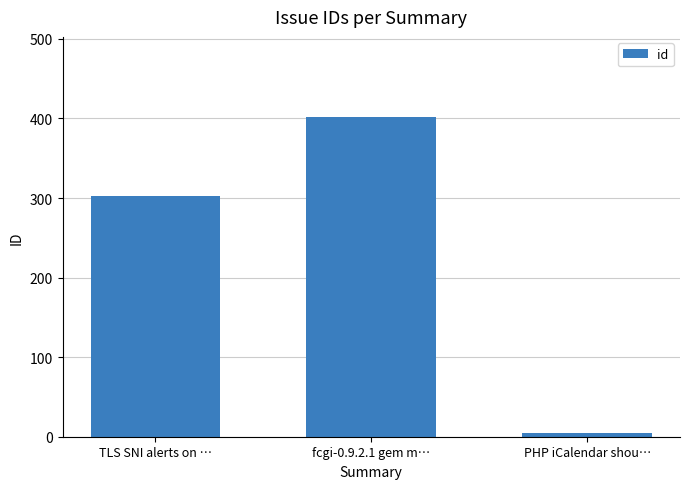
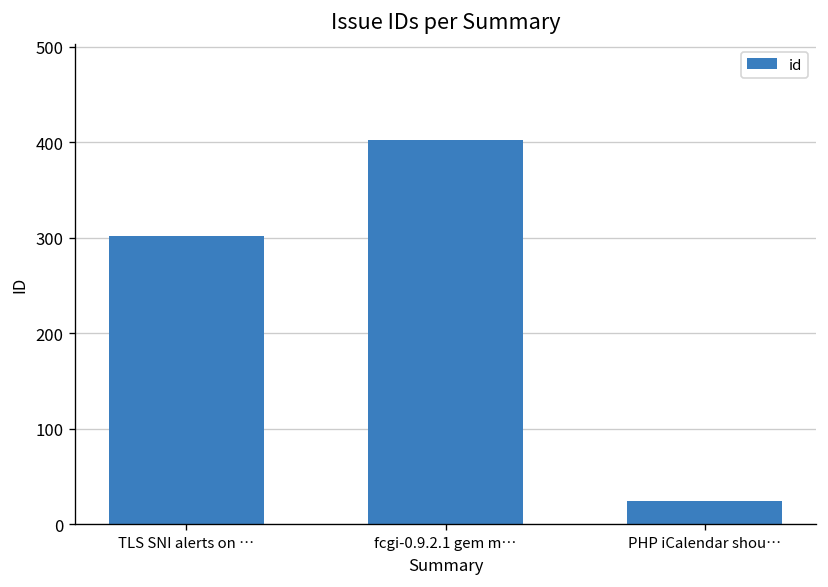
  {
    "TLS SNI alerts on …": 300,
    "fcgi-0.9.2.1 gem m…": 400,
-   "PHP iCalendar shou…": 10
+   "PHP iCalendar shou…": 20
  }
